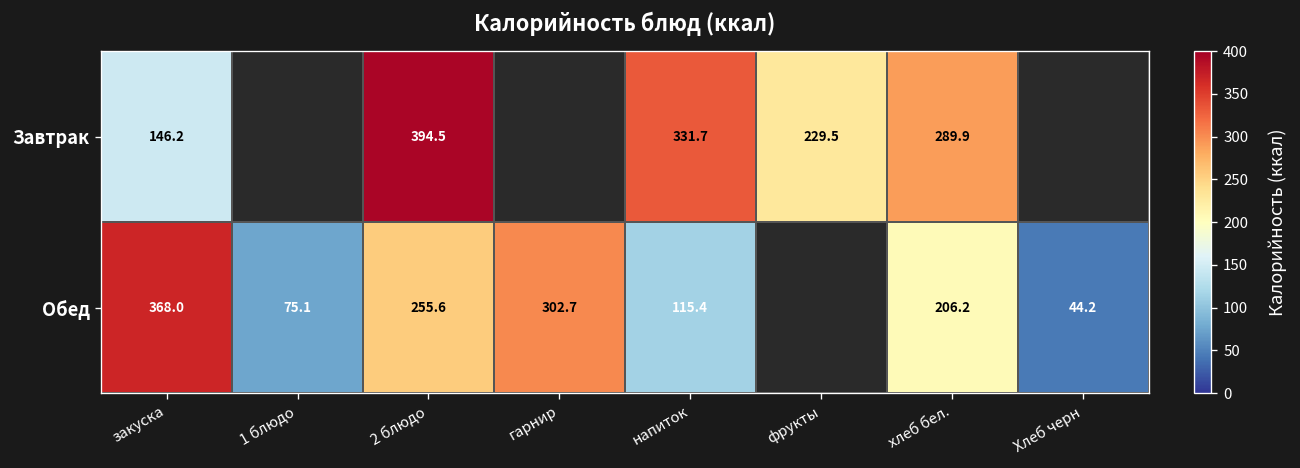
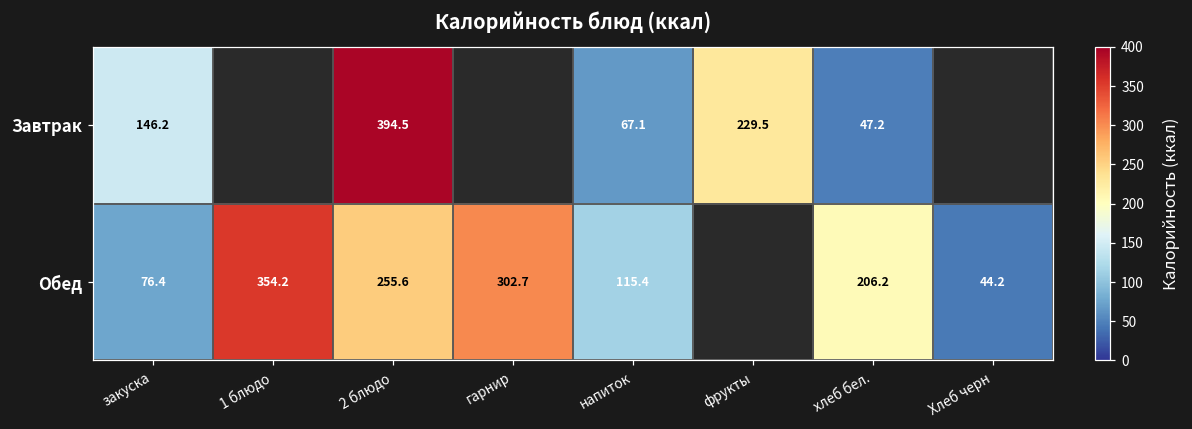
  {
    "Завтрак": {
      "закуска": 146.2,
      "2 блюдо": 394.5,
-     "напиток": 331.7,
+     "напиток": 67.1,
      "фрукты": 229.5,
-     "хлеб бел.": 289.9
+     "хлеб бел.": 47.2
    },
    "Обед": {
-     "закуска": 368.0,
-     "1 блюдо": 75.1,
+     "закуска": 76.4,
+     "1 блюдо": 354.2,
      "2 блюдо": 255.6,
      "гарнир": 302.7,
      "напиток": 115.4,
      "хлеб бел.": 206.2,
      "Хлеб черн": 44.2
    }
  }
